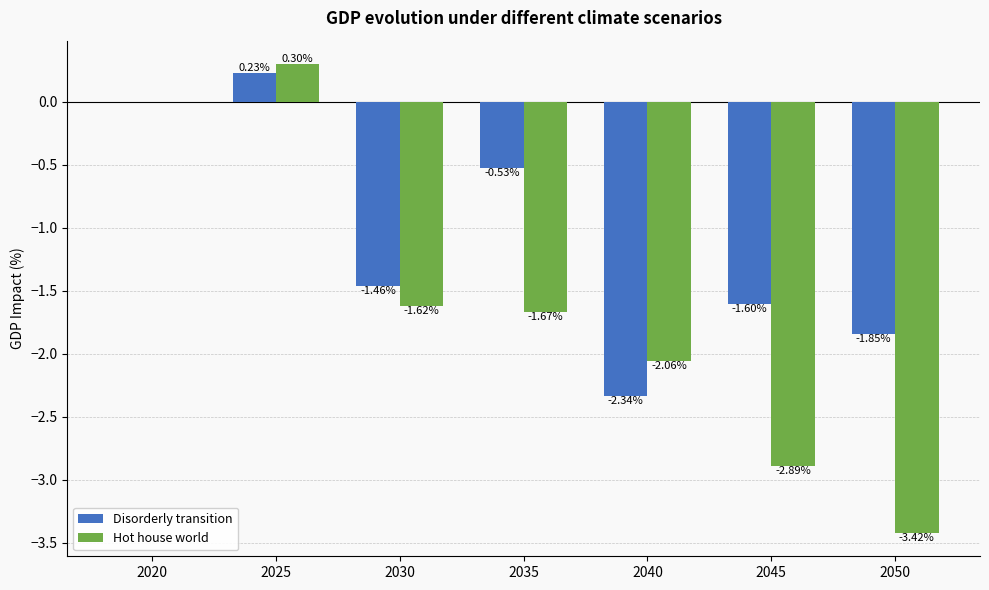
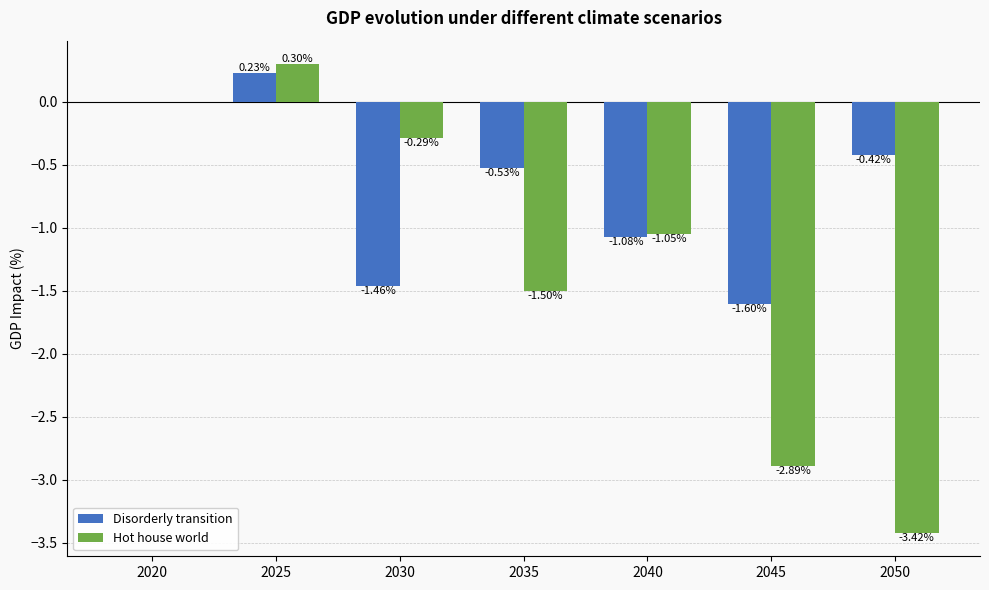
  {
    "Disorderly transition": {
      "2025": "0.23%",
      "2030": "-1.46%",
      "2035": "-0.53%",
-     "2040": "-2.34%",
+     "2040": "-1.08%",
      "2045": "-1.60%",
-     "2050": "-1.85%"
+     "2050": "-0.42%"
    },
    "Hot house world": {
      "2025": "0.30%",
-     "2030": "-1.62%",
-     "2035": "-1.67%",
-     "2040": "-2.06%",
+     "2030": "-0.29%",
+     "2035": "-1.50%",
+     "2040": "-1.05%",
      "2045": "-2.89%",
      "2050": "-3.42%"
    }
  }
